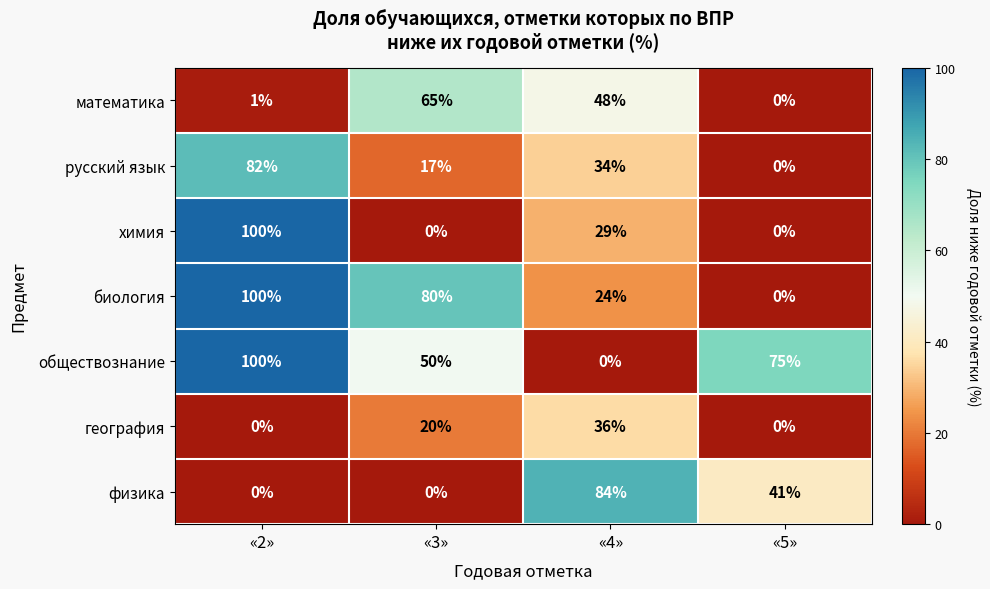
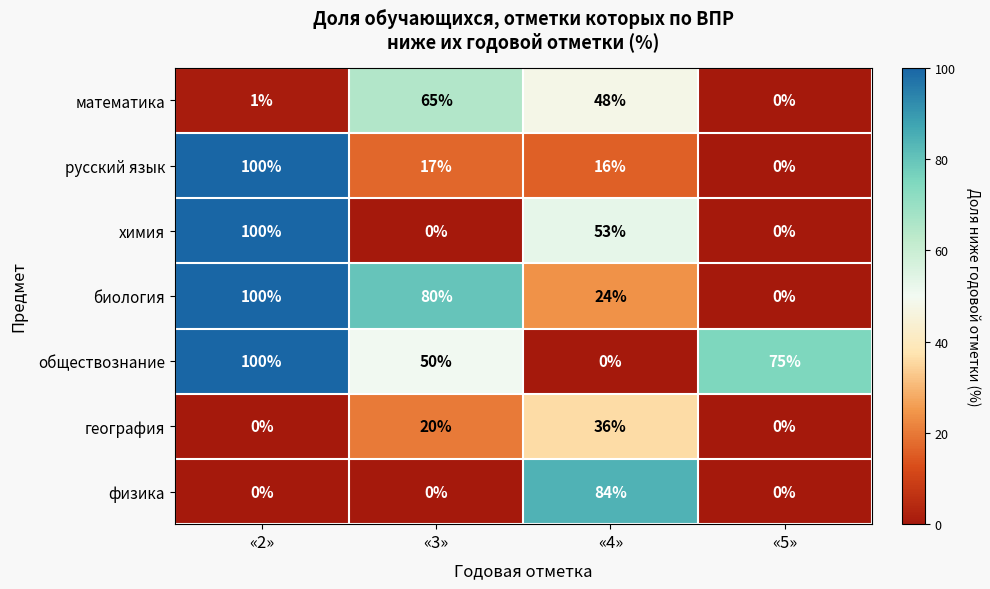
  {
    "математика": {
      "«2»": "1%",
      "«3»": "65%",
      "«4»": "48%",
      "«5»": "0%"
    },
    "русский язык": {
-     "«2»": "82%",
+     "«2»": "100%",
      "«3»": "17%",
-     "«4»": "34%",
+     "«4»": "16%",
      "«5»": "0%"
    },
    "химия": {
      "«2»": "100%",
      "«3»": "0%",
-     "«4»": "29%",
+     "«4»": "53%",
      "«5»": "0%"
    },
    "биология": {
      "«2»": "100%",
      "«3»": "80%",
      "«4»": "24%",
      "«5»": "0%"
    },
    "обществознание": {
      "«2»": "100%",
      "«3»": "50%",
      "«4»": "0%",
      "«5»": "75%"
    },
    "география": {
      "«2»": "0%",
      "«3»": "20%",
      "«4»": "36%",
      "«5»": "0%"
    },
    "физика": {
      "«2»": "0%",
      "«3»": "0%",
      "«4»": "84%",
-     "«5»": "41%"
+     "«5»": "0%"
    }
  }
